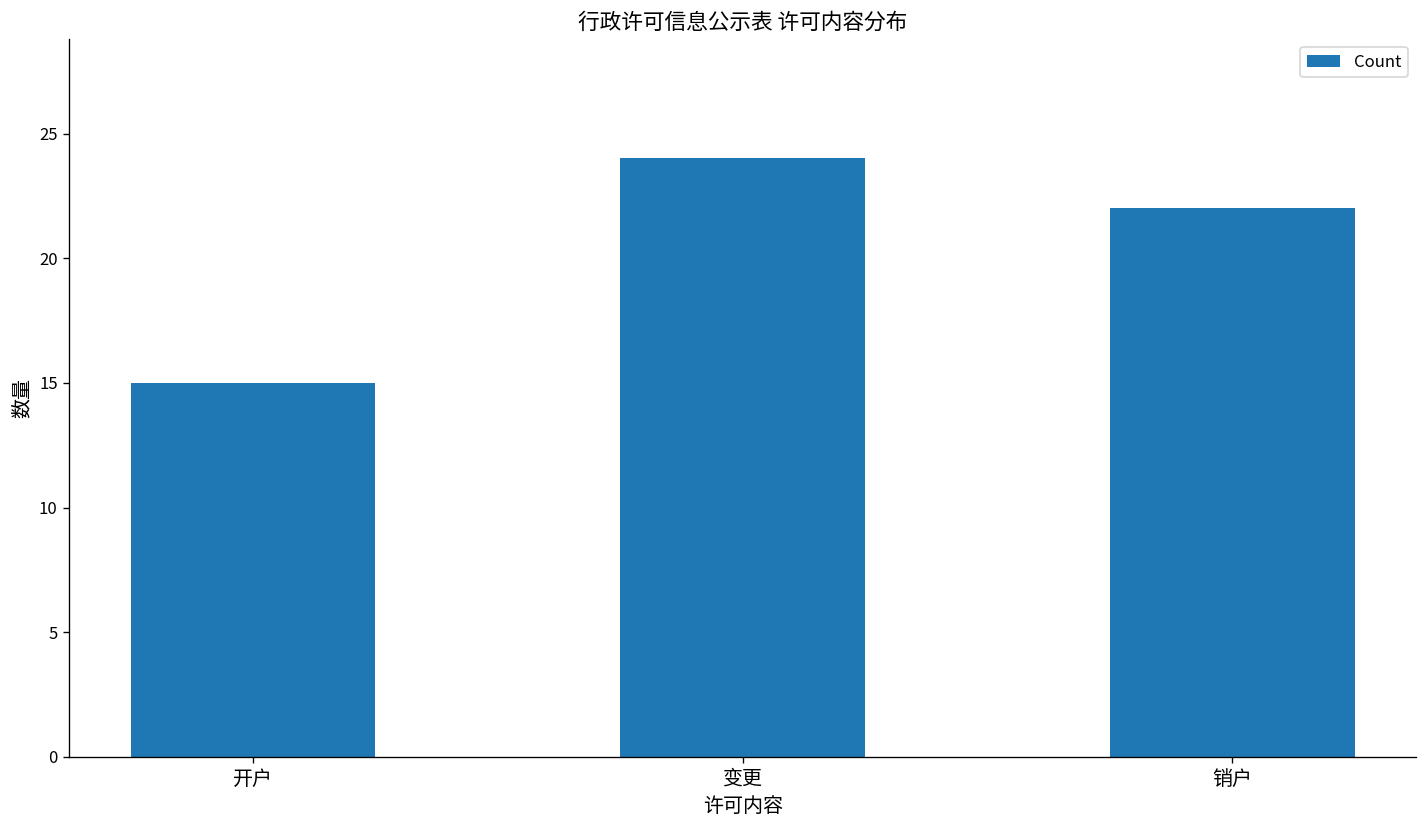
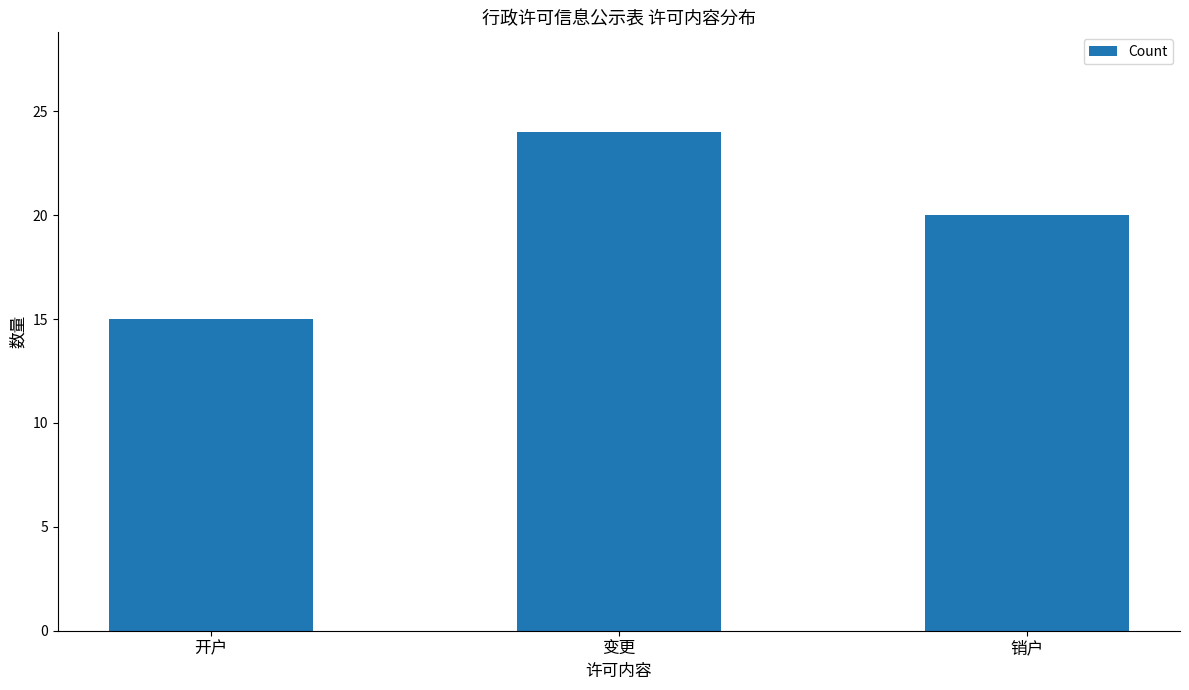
  {
    "开户": 15,
    "变更": 24,
-   "销户": 22
+   "销户": 20
  }
